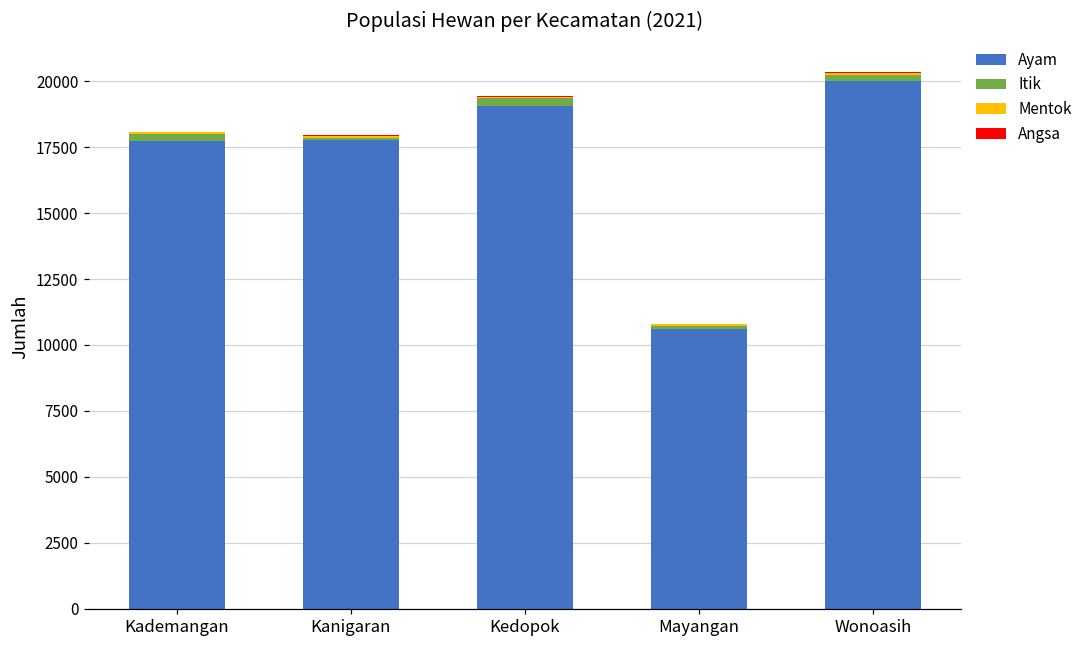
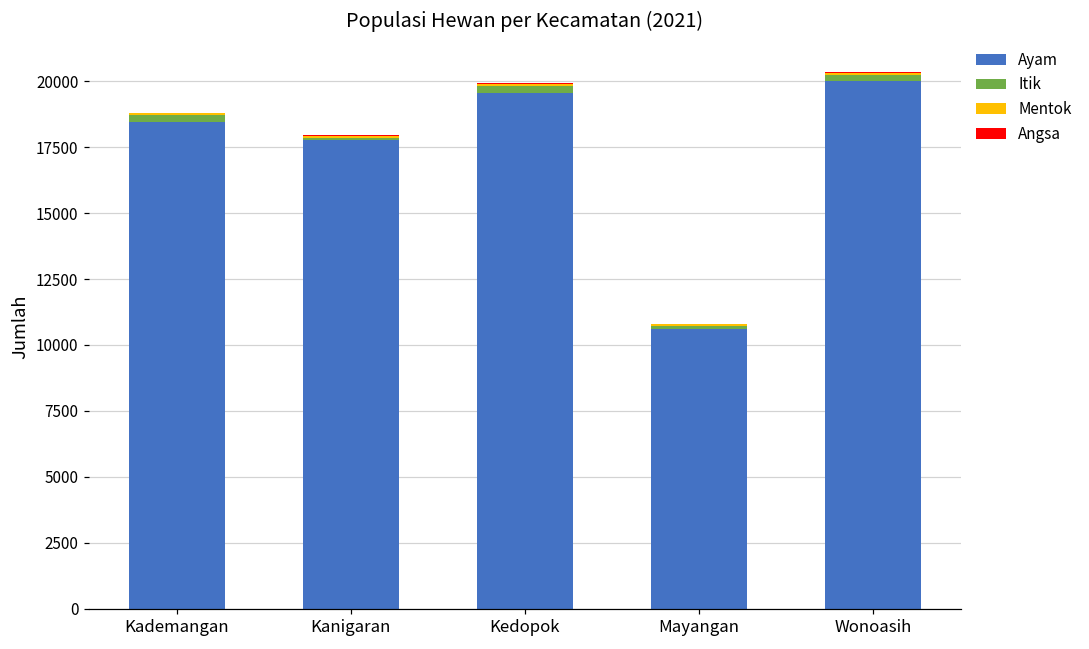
  {
    "Ayam": {
-     "Kademangan": 17700,
+     "Kademangan": 18500,
      "Kanigaran": 17800,
-     "Kedopok": 19100,
+     "Kedopok": 19500,
      "Mayangan": 10600,
      "Wonoasih": 20000
    },
    "Itik": {
      "Kademangan": 300,
      "Kedopok": 300,
      "Mayangan": 100,
      "Wonoasih": 200
    }
  }
